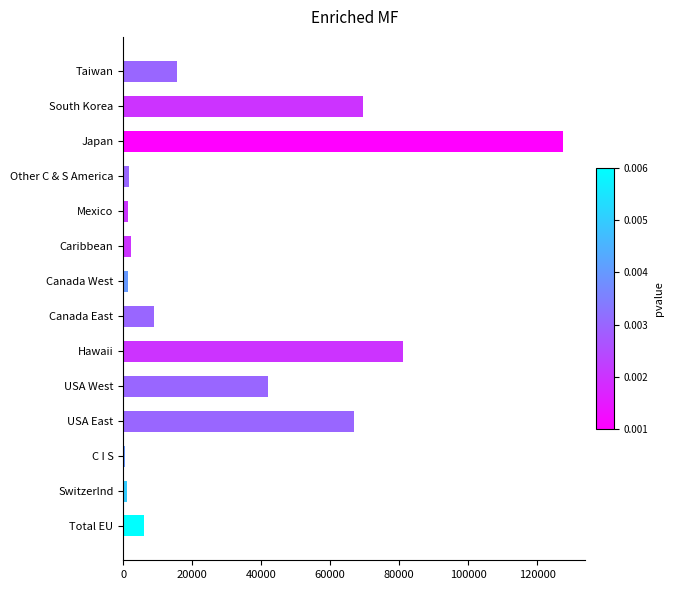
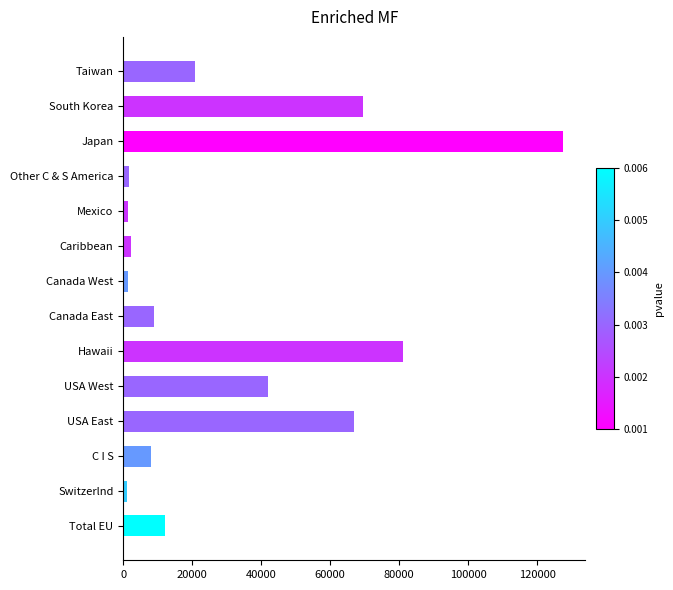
  {
-   "Taiwan": 16000,
+   "Taiwan": 21000,
    "South Korea": 70000,
    "Japan": 128000,
    "Other C & S America": 2000,
    "Mexico": 1000,
    "Caribbean": 2000,
    "Canada West": 1000,
    "Canada East": 9000,
    "Hawaii": 81000,
    "USA West": 42000,
    "USA East": 67000,
-   "C I S": 1000,
+   "C I S": 8000,
    "Switzerlnd": 1000,
-   "Total EU": 6000
+   "Total EU": 12000
  }
